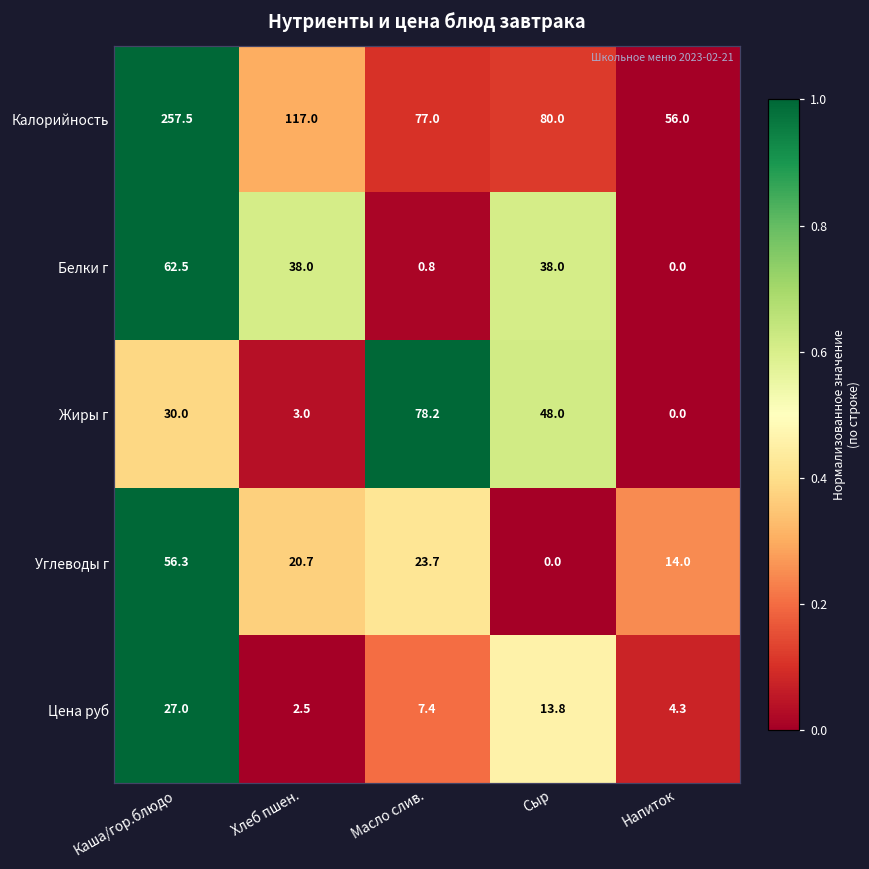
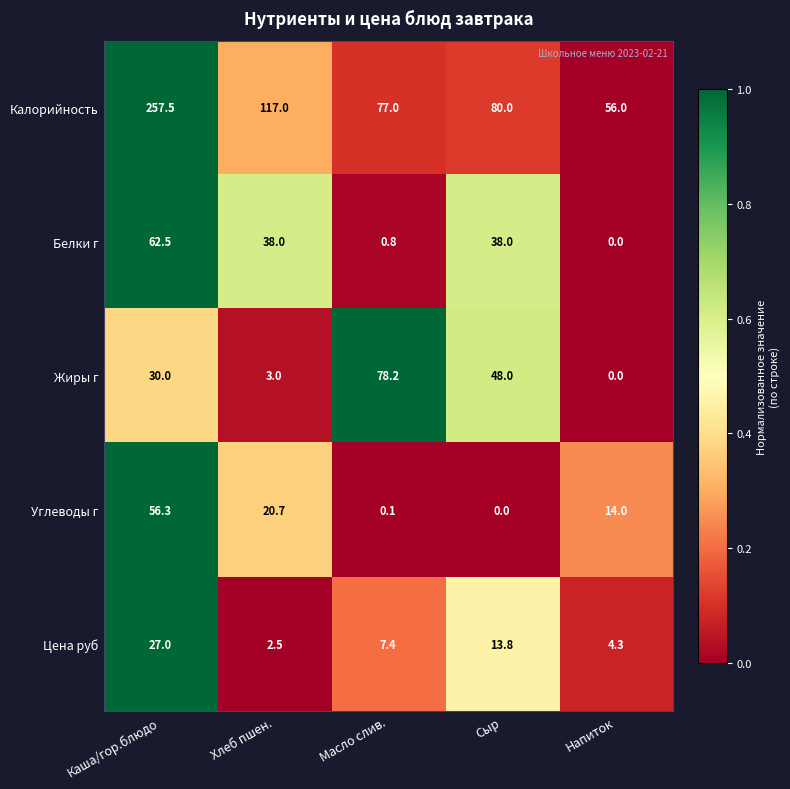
  {
    "Калорийность": {
      "Каша/гор.блюдо": 257.5,
      "Хлеб пшен.": 117.0,
      "Масло слив.": 77.0,
      "Сыр": 80.0
    },
    "Белки г": {
      "Каша/гор.блюдо": 62.5,
      "Хлеб пшен.": 38.0,
      "Масло слив.": 0.8,
      "Сыр": 38.0,
      "Напиток": 0.0
    },
    "Жиры г": {
      "Каша/гор.блюдо": 30.0,
      "Хлеб пшен.": 3.0,
      "Масло слив.": 78.2,
      "Сыр": 48.0,
      "Напиток": 0.0
    },
    "Углеводы г": {
      "Каша/гор.блюдо": 56.3,
      "Хлеб пшен.": 20.7,
-     "Масло слив.": 23.7,
+     "Масло слив.": 0.1,
      "Сыр": 0.0,
      "Напиток": 14.0
    },
    "Цена руб": {
      "Каша/гор.блюдо": 27.0,
      "Хлеб пшен.": 2.5,
      "Масло слив.": 7.4,
      "Сыр": 13.8,
      "Напиток": 4.3
    }
  }
